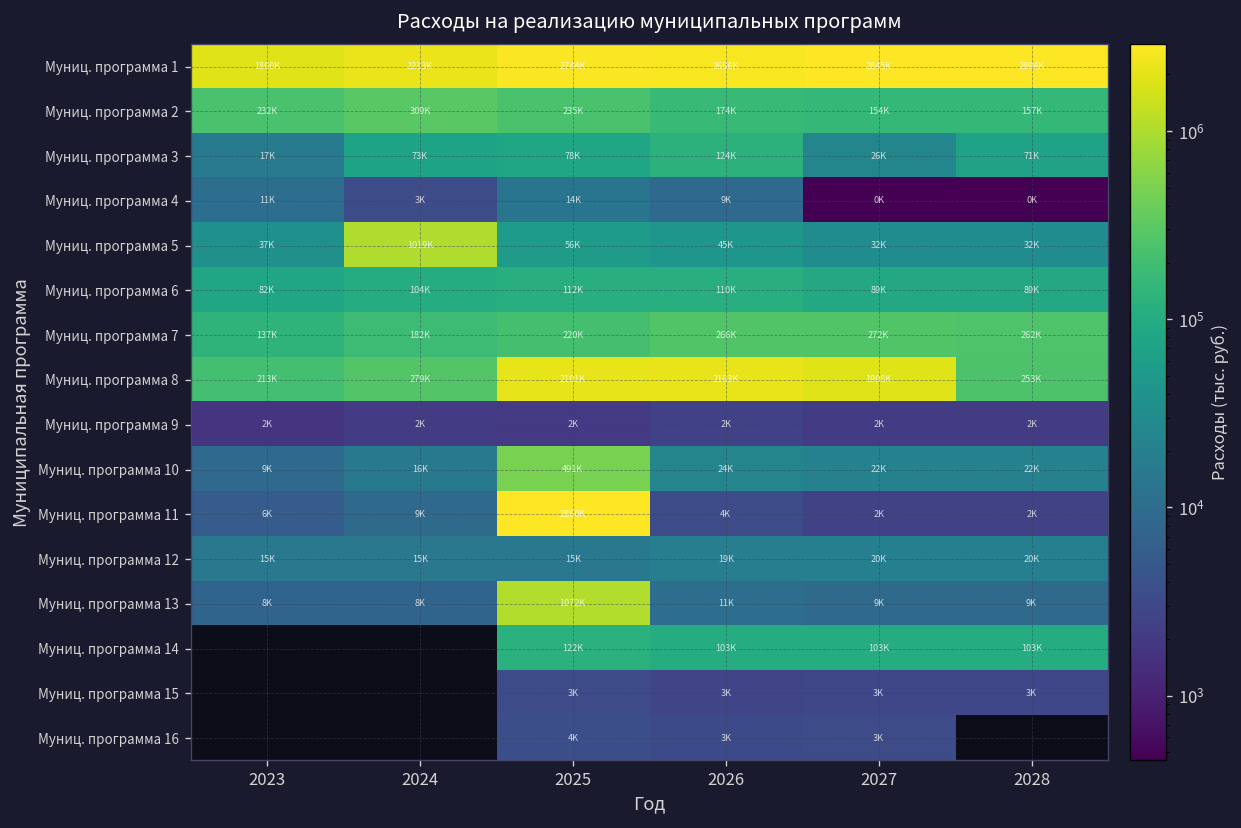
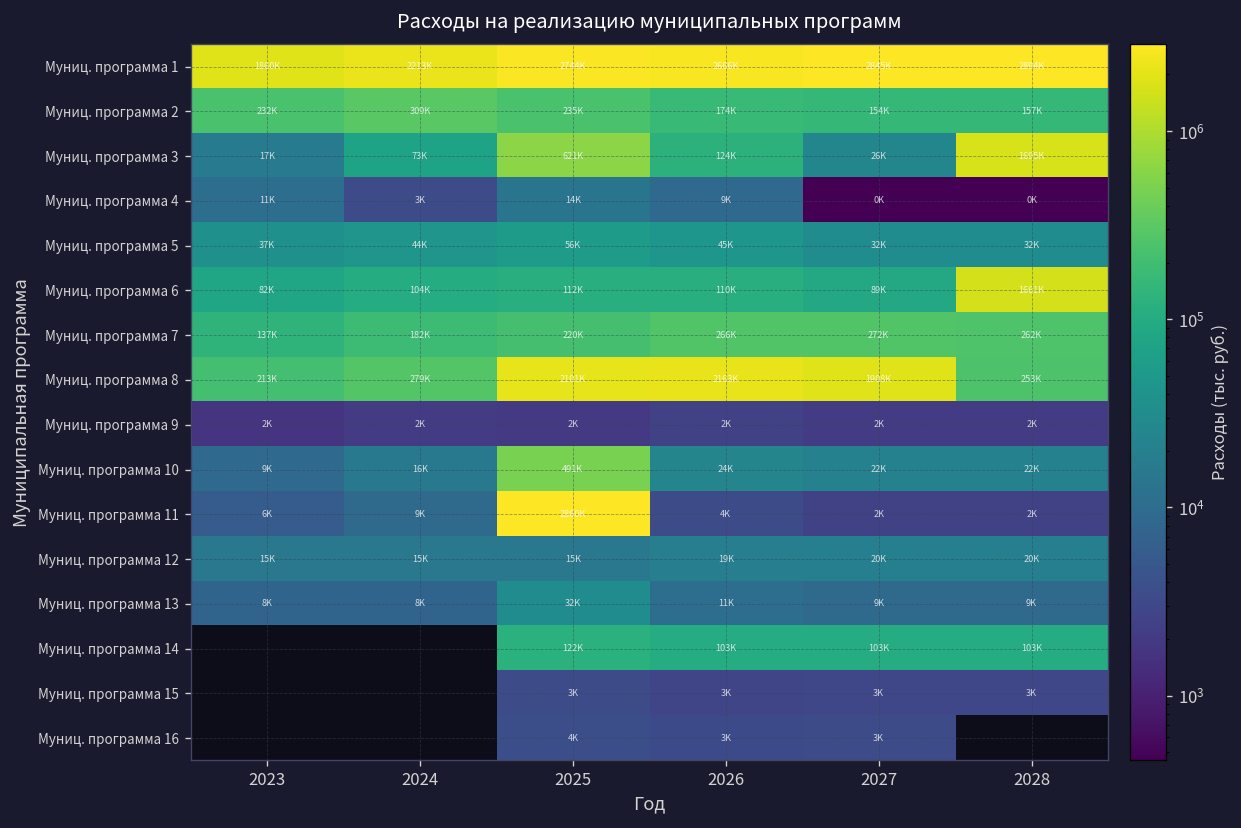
  {
    "Муниц. программа 1": {
      "2023": "1860K",
      "2024": "2213K",
      "2025": "2744K",
      "2026": "2666K",
      "2027": "2845K",
      "2028": "2894K"
    },
    "Муниц. программа 2": {
      "2023": "232K",
      "2024": "309K",
      "2025": "235K",
      "2026": "174K",
      "2027": "154K",
      "2028": "157K"
    },
    "Муниц. программа 3": {
      "2023": "17K",
      "2024": "73K",
-     "2025": "78K",
+     "2025": "621K",
      "2026": "124K",
      "2027": "26K",
-     "2028": "71K"
+     "2028": "1695K"
    },
    "Муниц. программа 4": {
      "2023": "11K",
      "2024": "3K",
      "2025": "14K",
      "2026": "9K",
      "2027": "0K",
      "2028": "0K"
    },
    "Муниц. программа 5": {
      "2023": "37K",
-     "2024": "1019K",
+     "2024": "44K",
      "2025": "56K",
      "2026": "45K",
      "2027": "32K",
      "2028": "32K"
    },
    "Муниц. программа 6": {
      "2023": "82K",
      "2024": "104K",
      "2025": "112K",
      "2026": "110K",
      "2027": "89K",
-     "2028": "89K"
+     "2028": "1661K"
    },
    "Муниц. программа 7": {
      "2023": "137K",
      "2024": "182K",
      "2025": "220K",
      "2026": "266K",
      "2027": "272K",
      "2028": "262K"
    },
    "Муниц. программа 8": {
      "2023": "213K",
      "2024": "279K",
      "2025": "2101K",
      "2026": "2163K",
      "2027": "1908K",
      "2028": "253K"
    },
    "Муниц. программа 9": {
      "2023": "2K",
      "2024": "2K",
      "2025": "2K",
      "2026": "2K",
      "2027": "2K",
      "2028": "2K"
    },
    "Муниц. программа 10": {
      "2023": "9K",
      "2024": "16K",
      "2025": "491K",
      "2026": "24K",
      "2027": "22K",
      "2028": "22K"
    },
    "Муниц. программа 11": {
      "2023": "6K",
      "2024": "9K",
      "2025": "2860K",
      "2026": "4K",
      "2027": "2K",
      "2028": "2K"
    },
    "Муниц. программа 12": {
      "2023": "15K",
      "2024": "15K",
      "2025": "15K",
      "2026": "19K",
      "2027": "20K",
      "2028": "20K"
    },
    "Муниц. программа 13": {
      "2023": "8K",
      "2024": "8K",
-     "2025": "1072K",
+     "2025": "32K",
      "2026": "11K",
      "2027": "9K",
      "2028": "9K"
    },
    "Муниц. программа 14": {
      "2025": "122K",
      "2026": "103K",
      "2027": "103K",
      "2028": "103K"
    },
    "Муниц. программа 15": {
      "2025": "3K",
      "2026": "3K",
      "2027": "3K",
      "2028": "3K"
    },
    "Муниц. программа 16": {
      "2025": "4K",
      "2026": "3K",
      "2027": "3K"
    }
  }
